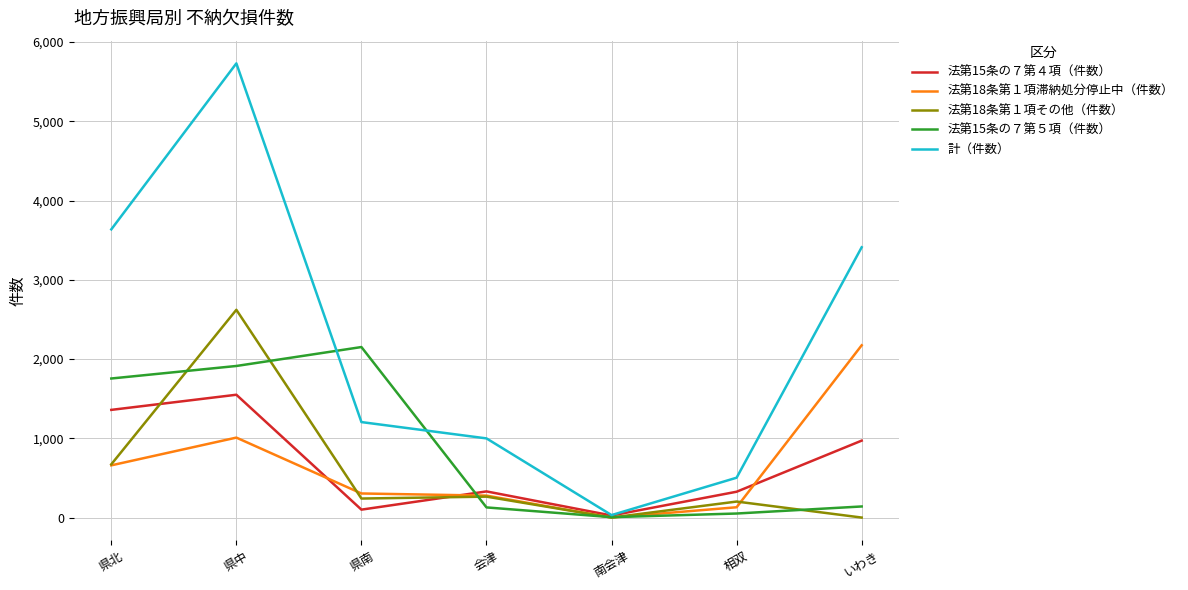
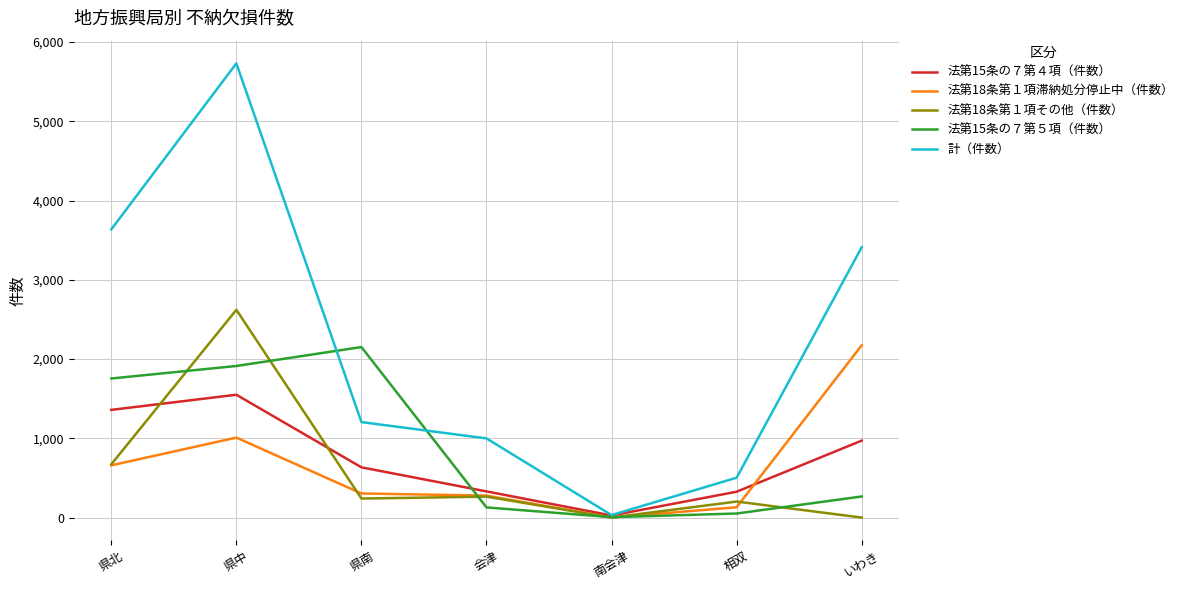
  {
    "法第15条の７第４項（件数）": {
      "県北": "1,400",
      "県中": "1,600",
-     "県南": "100",
+     "県南": "600",
      "会津": "300",
      "相双": "300",
      "いわき": "1,000"
    },
    "法第18条第１項滞納処分停止中（件数）": {
      "県中": "1,000",
      "県南": "300",
      "相双": "100",
      "いわき": "2,200"
    },
    "法第18条第１項その他（件数）": {
      "県中": "2,600",
      "県南": "200",
      "相双": "200",
      "いわき": "0"
    },
    "法第15条の７第５項（件数）": {
      "県北": "1,800",
      "県中": "1,900",
      "県南": "2,200",
      "会津": "100",
      "相双": "100",
-     "いわき": "100"
+     "いわき": "300"
    },
    "計（件数）": {
      "県北": "3,600",
      "県中": "5,700",
      "県南": "1,200",
      "会津": "1,000",
      "相双": "500",
      "いわき": "3,400"
    }
  }
